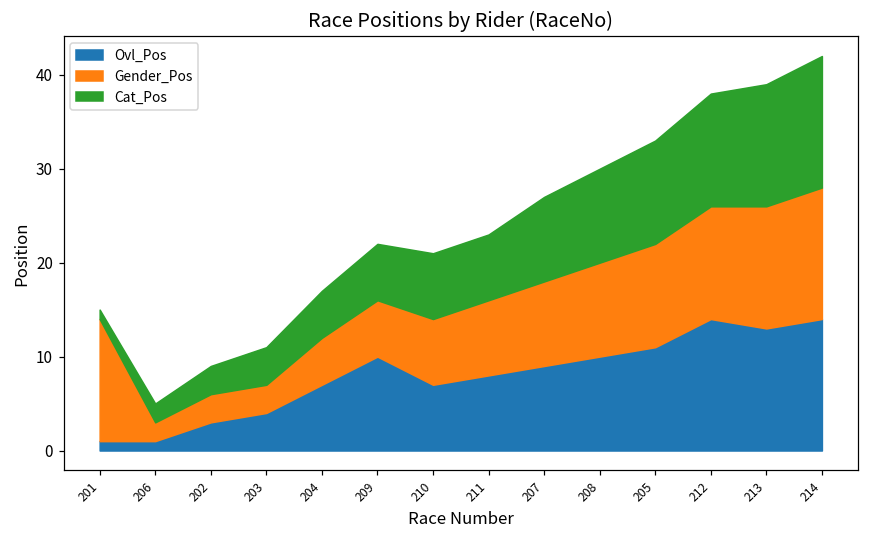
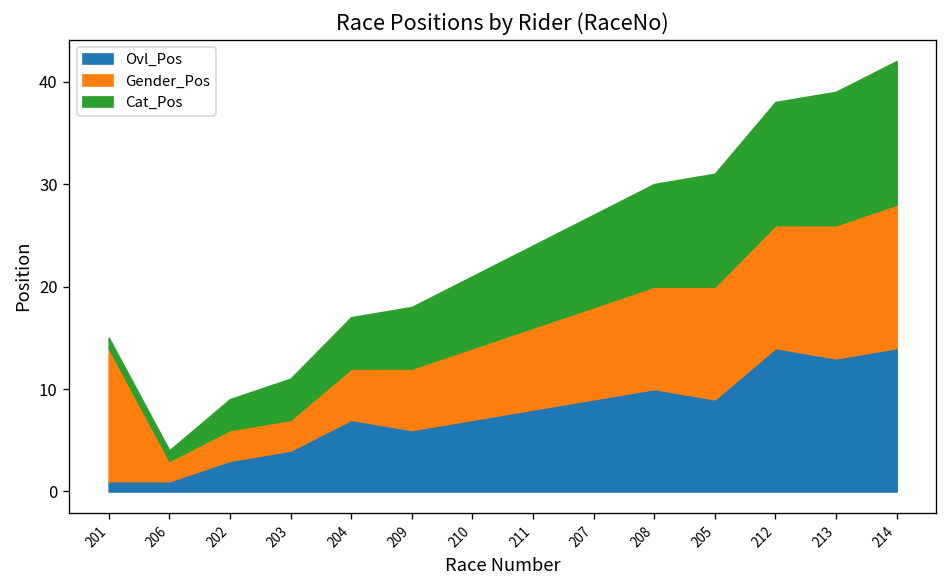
  {
    "Ovl_Pos": {
-     "209": 10,
-     "205": 11
+     "209": 6,
+     "205": 9
    },
    "Cat_Pos": {
      "201": 1,
-     "206": 2,
+     "206": 1,
      "202": 3,
      "203": 4,
      "204": 5,
      "209": 6,
      "210": 7,
-     "211": 7,
+     "211": 8,
      "207": 9,
      "208": 10,
      "205": 11,
      "212": 12,
      "213": 13,
      "214": 14
    }
  }
